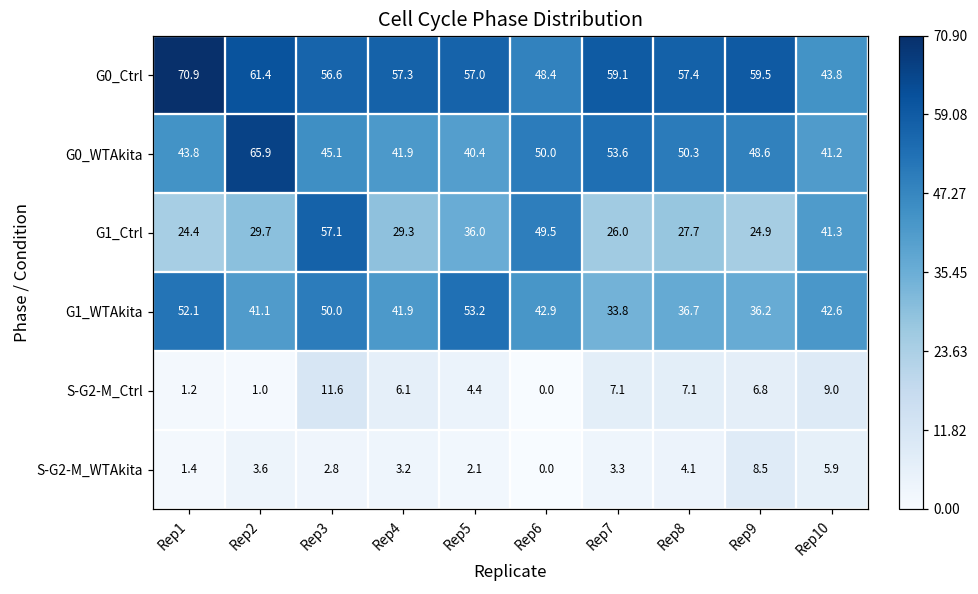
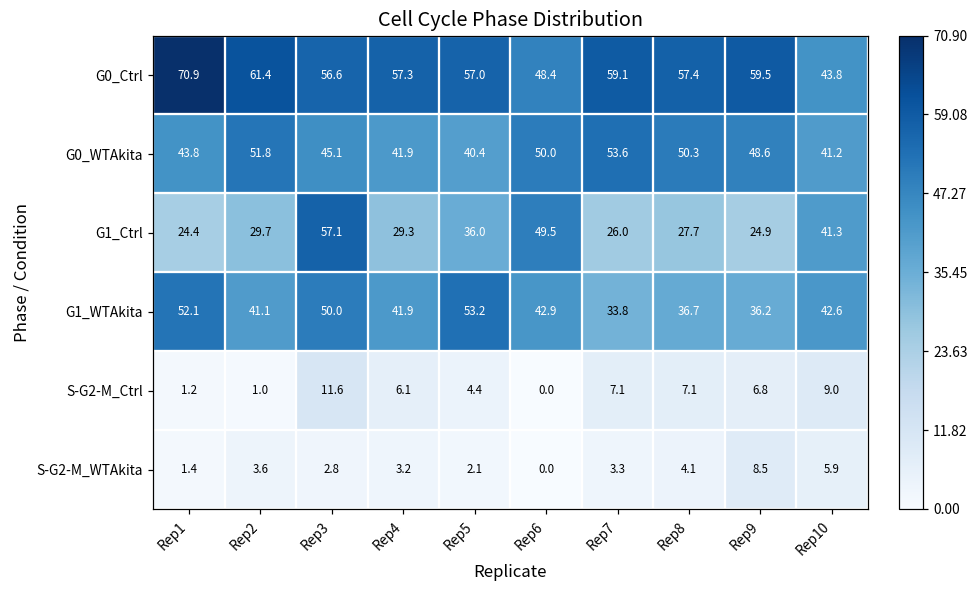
  {
    "G0_Ctrl": {
      "Rep1": 70.9,
      "Rep2": 61.4,
      "Rep3": 56.6,
      "Rep4": 57.3,
      "Rep5": 57.0,
      "Rep6": 48.4,
      "Rep7": 59.1,
      "Rep8": 57.4,
      "Rep9": 59.5,
      "Rep10": 43.8
    },
    "G0_WTAkita": {
      "Rep1": 43.8,
-     "Rep2": 65.9,
+     "Rep2": 51.8,
      "Rep3": 45.1,
      "Rep4": 41.9,
      "Rep5": 40.4,
      "Rep6": 50.0,
      "Rep7": 53.6,
      "Rep8": 50.3,
      "Rep9": 48.6,
      "Rep10": 41.2
    },
    "G1_Ctrl": {
      "Rep1": 24.4,
      "Rep2": 29.7,
      "Rep3": 57.1,
      "Rep4": 29.3,
      "Rep5": 36.0,
      "Rep6": 49.5,
      "Rep7": 26.0,
      "Rep8": 27.7,
      "Rep9": 24.9,
      "Rep10": 41.3
    },
    "G1_WTAkita": {
      "Rep1": 52.1,
      "Rep2": 41.1,
      "Rep3": 50.0,
      "Rep4": 41.9,
      "Rep5": 53.2,
      "Rep6": 42.9,
      "Rep7": 33.8,
      "Rep8": 36.7,
      "Rep9": 36.2,
      "Rep10": 42.6
    },
    "S-G2-M_Ctrl": {
      "Rep1": 1.2,
      "Rep2": 1.0,
      "Rep3": 11.6,
      "Rep4": 6.1,
      "Rep5": 4.4,
      "Rep6": 0.0,
      "Rep7": 7.1,
      "Rep8": 7.1,
      "Rep9": 6.8,
      "Rep10": 9.0
    },
    "S-G2-M_WTAkita": {
      "Rep1": 1.4,
      "Rep2": 3.6,
      "Rep3": 2.8,
      "Rep4": 3.2,
      "Rep5": 2.1,
      "Rep6": 0.0,
      "Rep7": 3.3,
      "Rep8": 4.1,
      "Rep9": 8.5,
      "Rep10": 5.9
    }
  }
